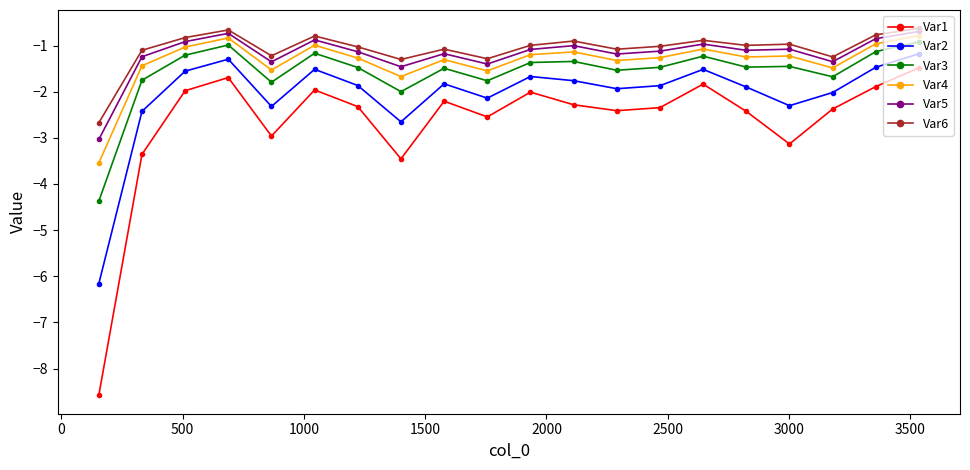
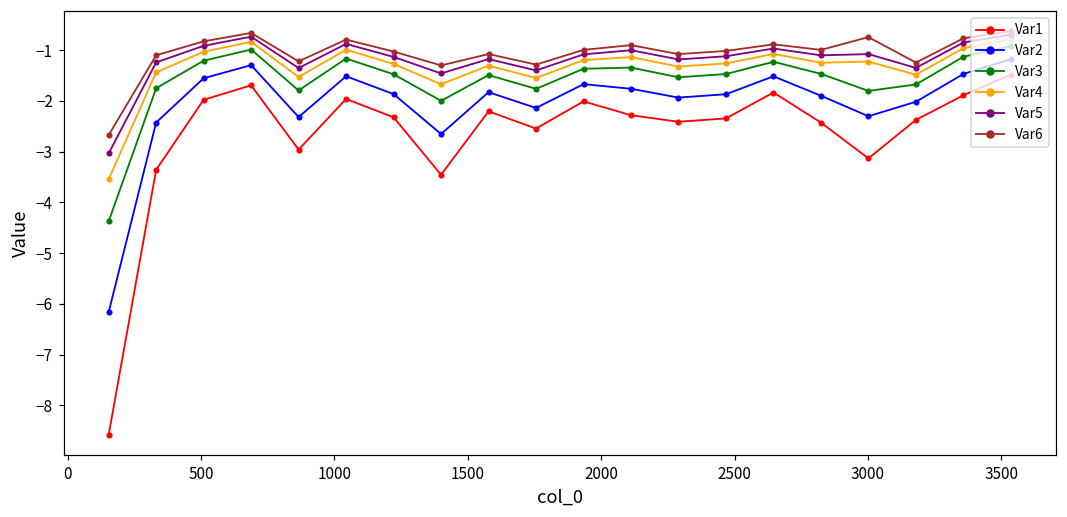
  {
    "Var1": {
      "3000": -3.1
    },
    "Var2": {
      "3000": -2.3
    },
    "Var3": {
-     "3000": -1.5
+     "3000": -1.8
    },
    "Var4": {
      "3000": -1.2
    },
    "Var5": {
      "3000": -1.1
    },
    "Var6": {
-     "3000": -1.0
+     "3000": -0.7
    }
  }
